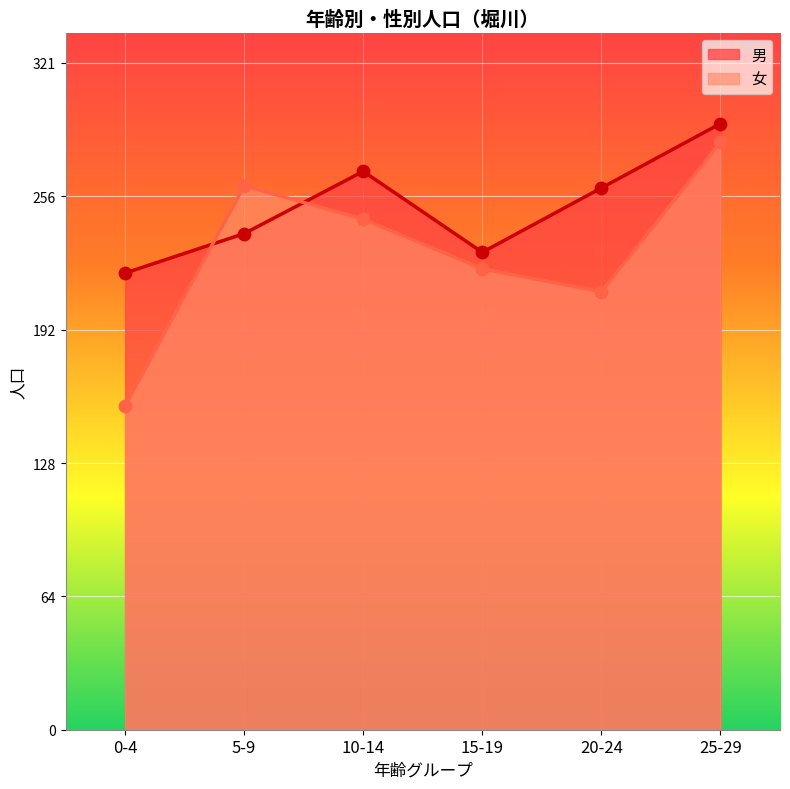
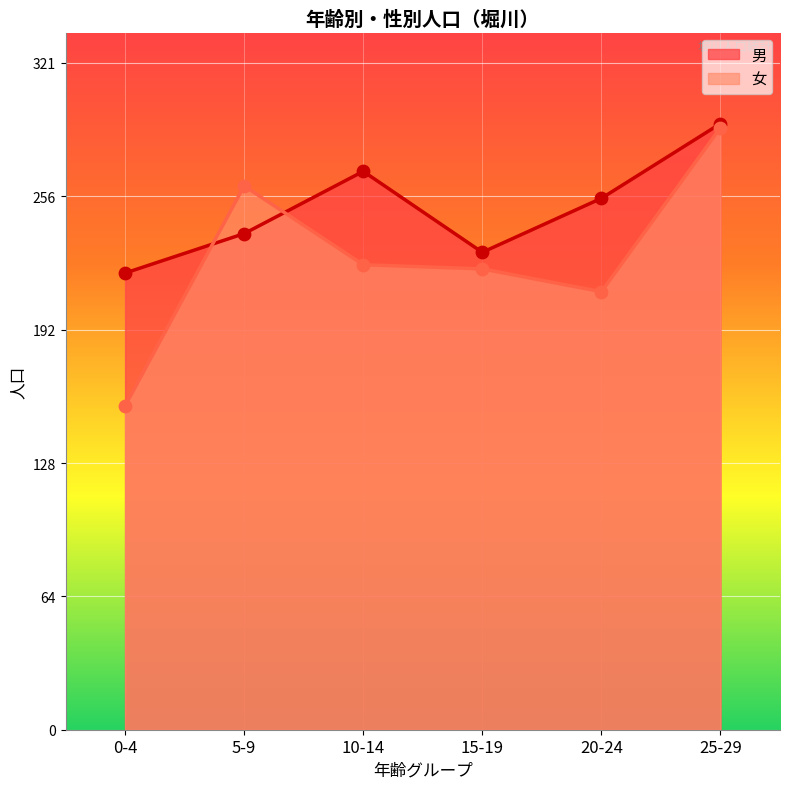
  {
    "男": {
      "0-4": 220,
      "5-9": 239,
      "10-14": 269,
      "15-19": 230,
-     "20-24": 261,
+     "20-24": 256,
      "25-29": 292
    },
    "女": {
      "0-4": 156,
      "5-9": 262,
-     "10-14": 246,
+     "10-14": 224,
      "15-19": 222,
      "20-24": 211,
-     "25-29": 283
+     "25-29": 290
    }
  }
